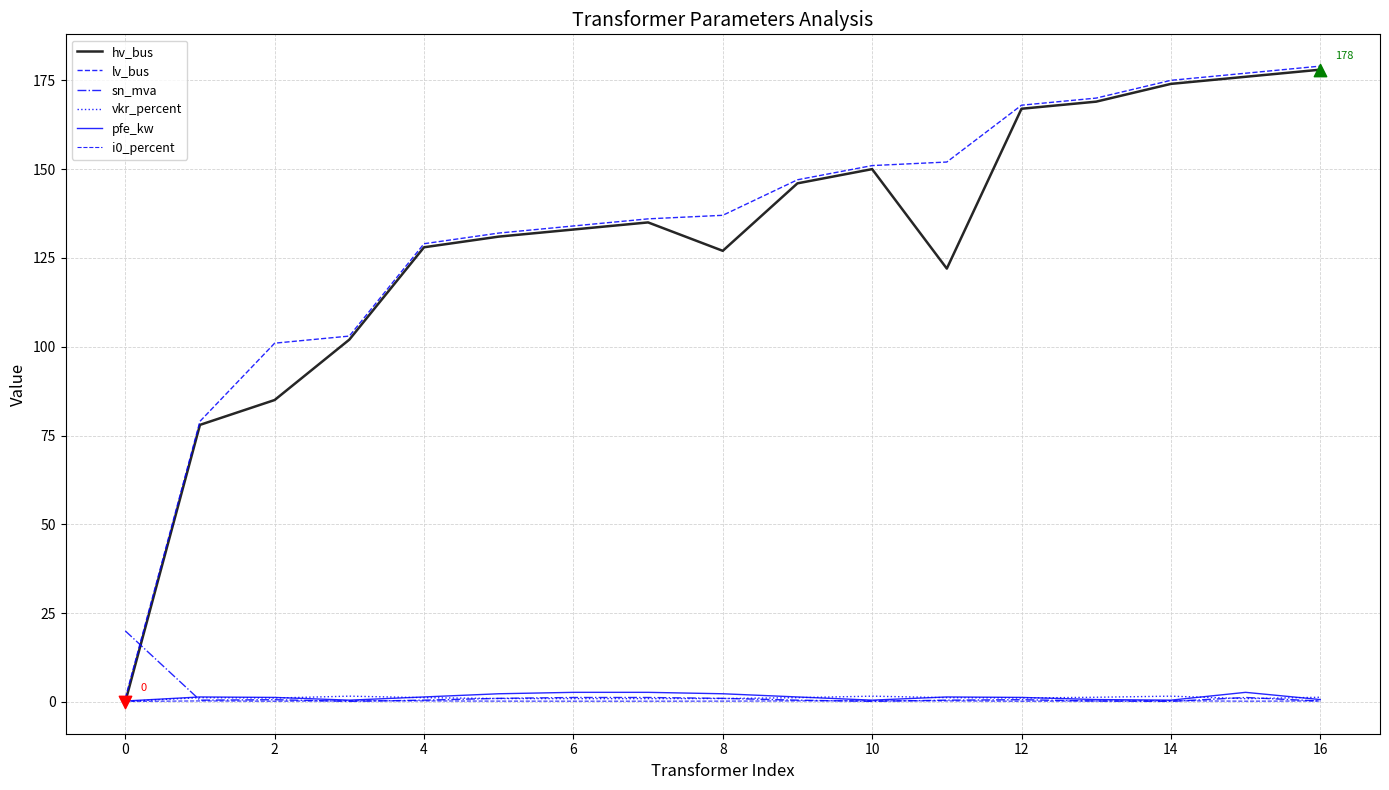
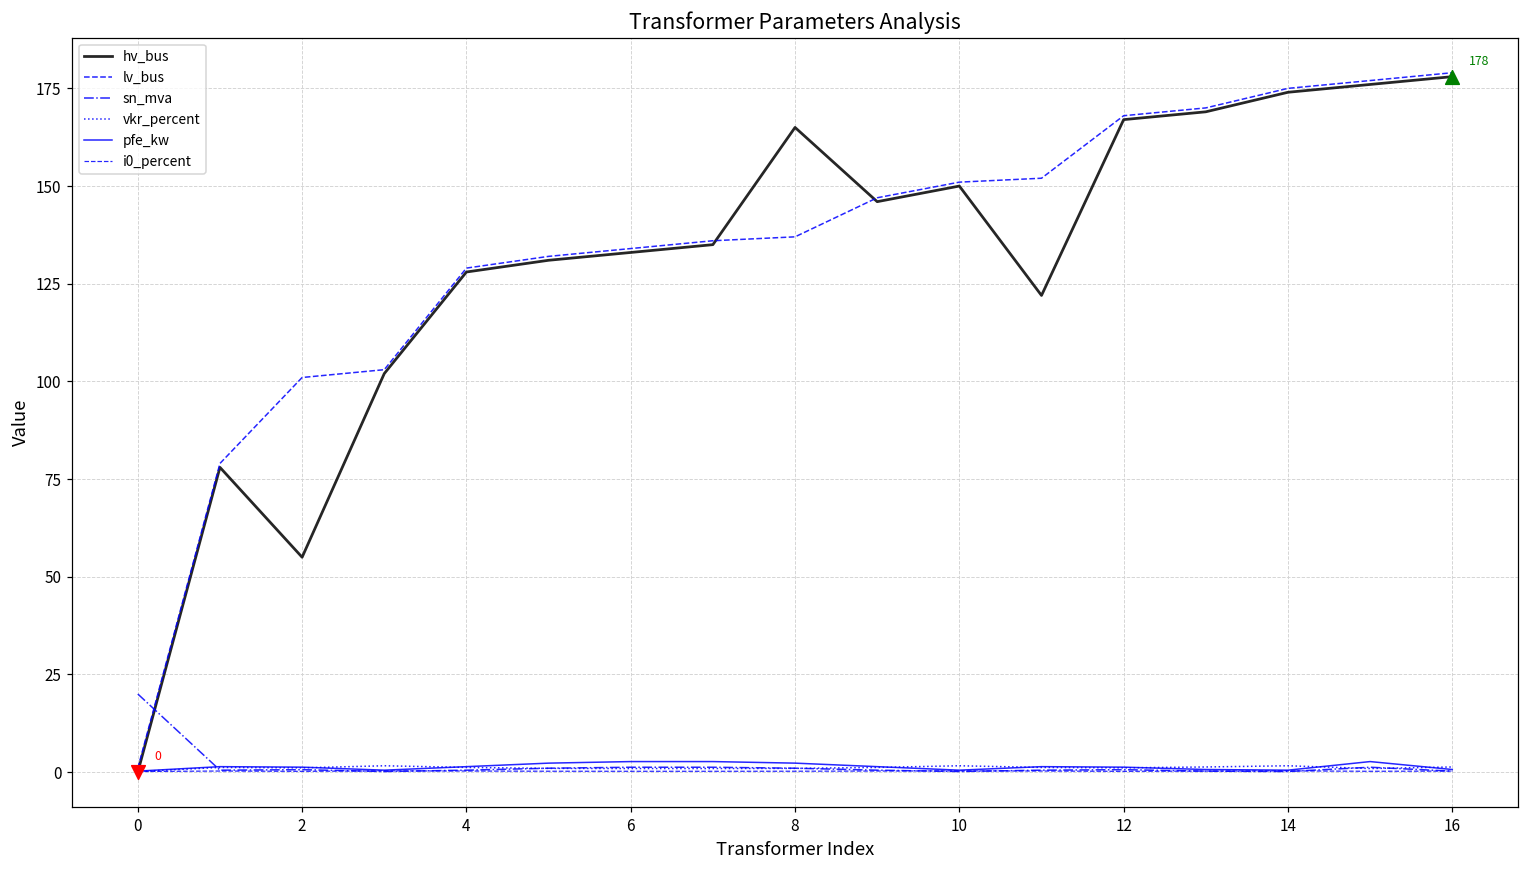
  {
    "hv_bus": {
-     "2": 85,
+     "2": 55,
      "4": 128,
      "6": 133,
-     "8": 127,
+     "8": 165,
      "10": 150,
      "12": 167,
      "14": 174
    }
  }
